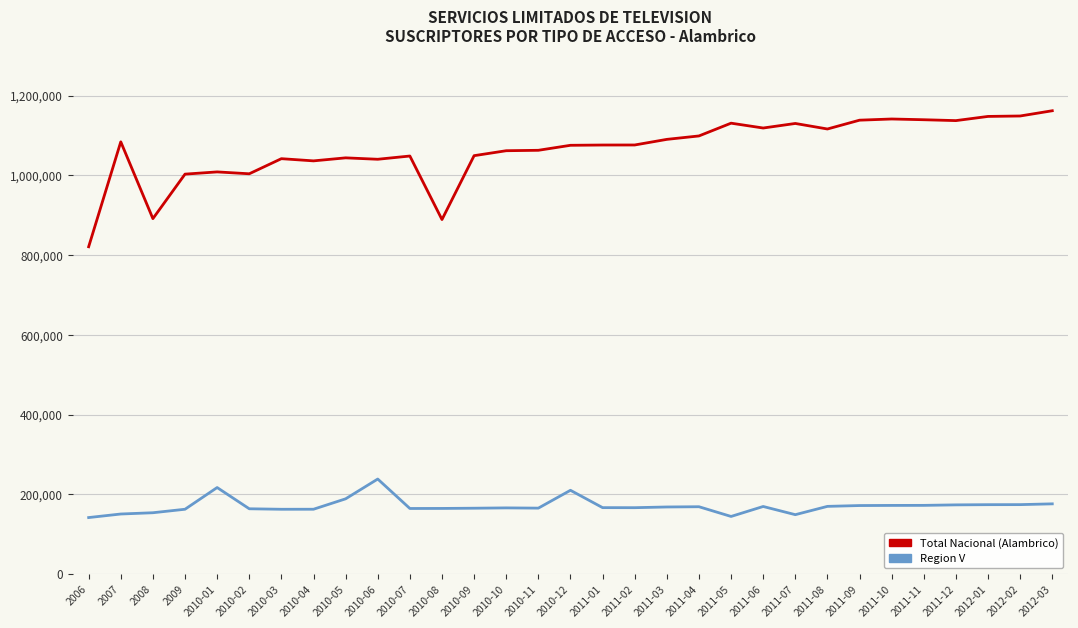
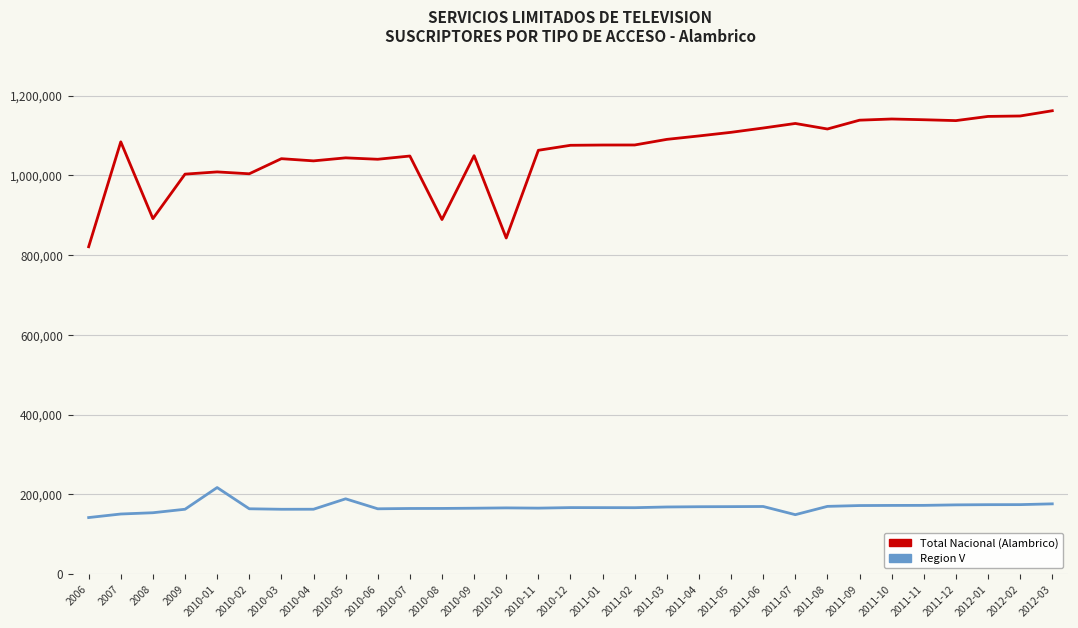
  {
    "Total Nacional (Alambrico)": {
      "2006": "820,000",
      "2007": "1,080,000",
      "2008": "890,000",
      "2009": "1,000,000",
      "2010-01": "1,010,000",
      "2010-02": "1,000,000",
      "2010-03": "1,040,000",
      "2010-04": "1,040,000",
      "2010-05": "1,040,000",
      "2010-06": "1,040,000",
      "2010-07": "1,050,000",
      "2010-08": "890,000",
      "2010-09": "1,050,000",
-     "2010-10": "1,060,000",
+     "2010-10": "840,000",
      "2010-11": "1,060,000",
      "2010-12": "1,080,000",
      "2011-01": "1,080,000",
      "2011-02": "1,080,000",
      "2011-03": "1,090,000",
      "2011-04": "1,100,000",
-     "2011-05": "1,130,000",
+     "2011-05": "1,110,000",
      "2011-06": "1,120,000",
      "2011-07": "1,130,000",
      "2011-08": "1,120,000",
      "2011-09": "1,140,000",
      "2011-10": "1,140,000",
      "2011-11": "1,140,000",
      "2011-12": "1,140,000",
      "2012-01": "1,150,000",
      "2012-02": "1,150,000",
      "2012-03": "1,160,000"
    },
    "Region V": {
      "2006": "140,000",
      "2007": "150,000",
      "2008": "150,000",
      "2009": "160,000",
      "2010-01": "220,000",
      "2010-02": "160,000",
      "2010-03": "160,000",
      "2010-04": "160,000",
      "2010-05": "190,000",
-     "2010-06": "240,000",
+     "2010-06": "160,000",
      "2010-07": "160,000",
      "2010-08": "160,000",
      "2010-09": "170,000",
      "2010-10": "170,000",
      "2010-11": "170,000",
-     "2010-12": "210,000",
+     "2010-12": "170,000",
      "2011-01": "170,000",
      "2011-02": "170,000",
      "2011-03": "170,000",
      "2011-04": "170,000",
-     "2011-05": "140,000",
+     "2011-05": "170,000",
      "2011-06": "170,000",
      "2011-07": "150,000",
      "2011-08": "170,000",
      "2011-09": "170,000",
      "2011-10": "170,000",
      "2011-11": "170,000",
      "2011-12": "170,000",
      "2012-01": "170,000",
      "2012-02": "170,000",
      "2012-03": "180,000"
    }
  }
